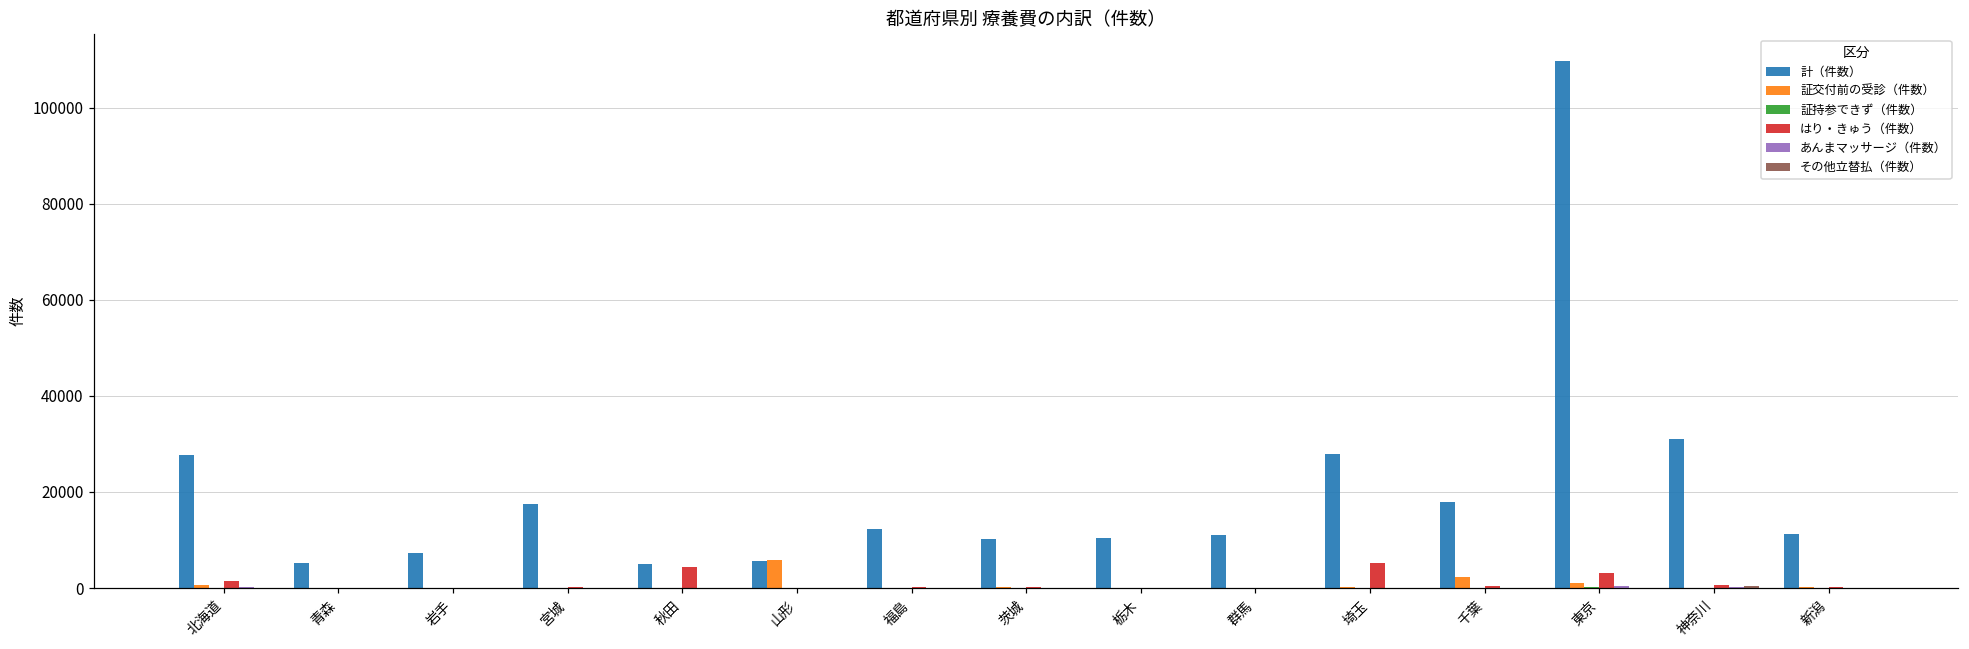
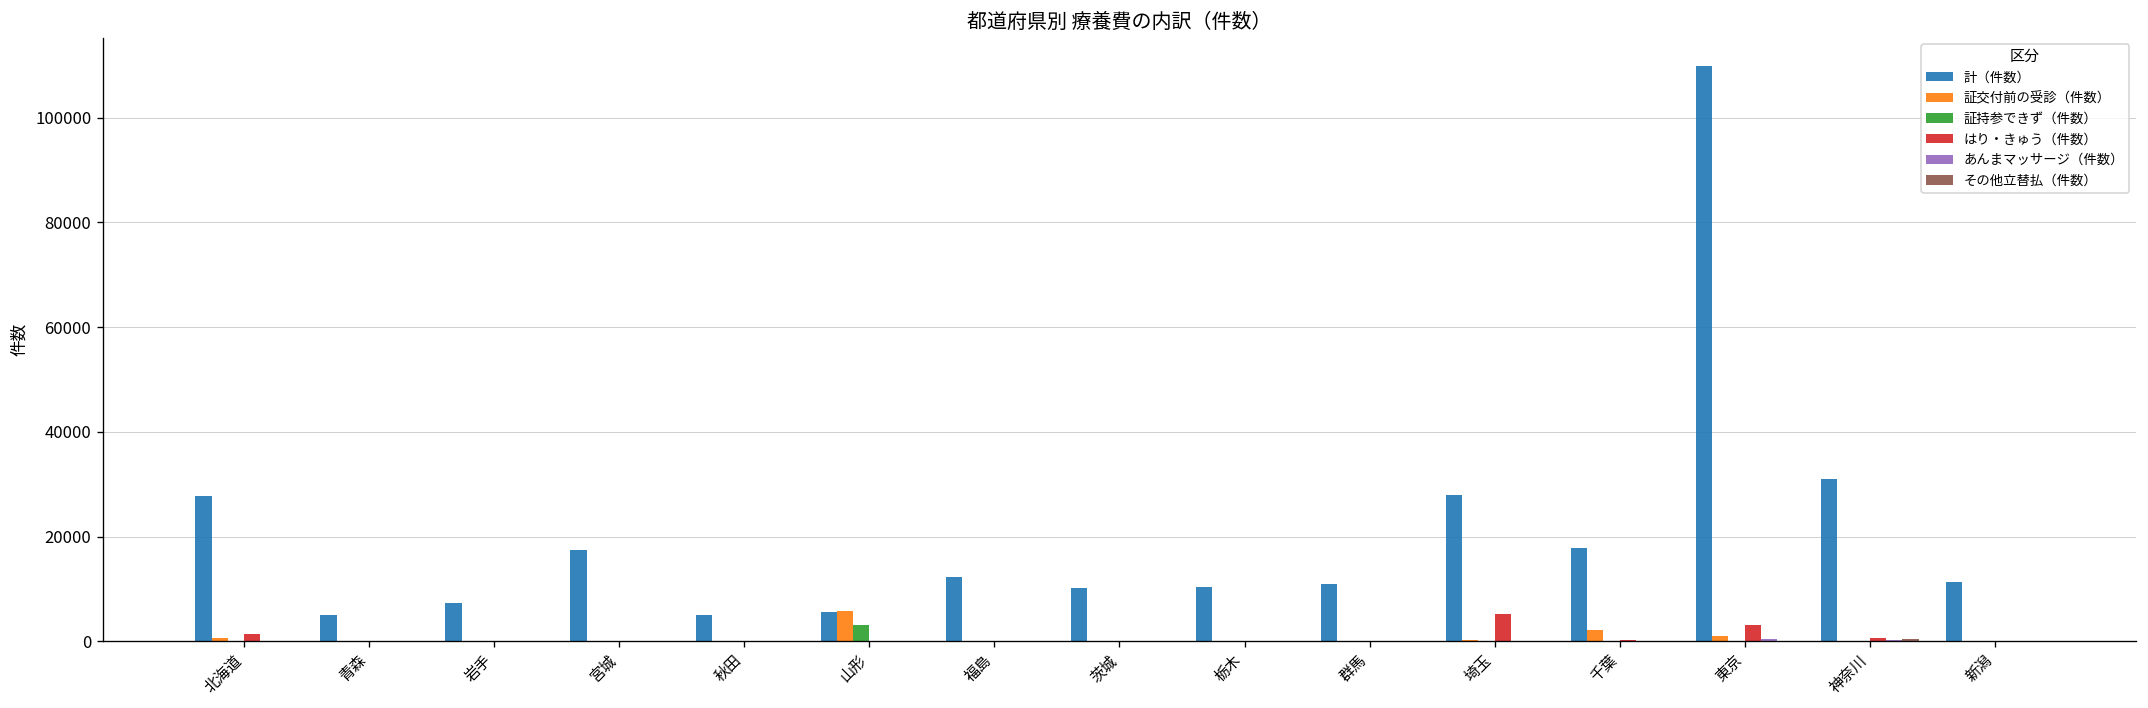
  {
    "計（件数）": {
      "北海道": 28000,
      "青森": 5000,
      "岩手": 7000,
      "宮城": 17000,
      "秋田": 5000,
      "山形": 6000,
      "福島": 12000,
      "茨城": 10000,
      "栃木": 10000,
      "群馬": 11000,
      "埼玉": 28000,
      "千葉": 18000,
      "東京": 110000,
      "神奈川": 31000,
      "新潟": 11000
    },
    "証交付前の受診（件数）": {
      "北海道": 1000,
      "山形": 6000,
      "千葉": 2000,
      "東京": 1000
    },
    "証持参できず（件数）": {
      "青森": 0,
-     "山形": 0,
+     "山形": 3000,
      "栃木": 0
    },
    "はり・きゅう（件数）": {
      "北海道": 1000,
-     "秋田": 4000,
+     "秋田": 0,
      "埼玉": 5000,
      "東京": 3000,
      "神奈川": 1000
    }
  }
